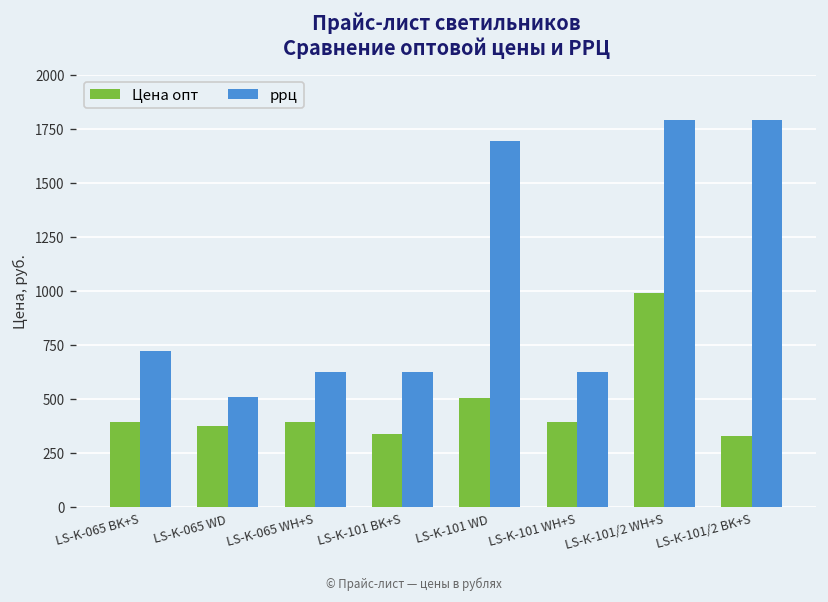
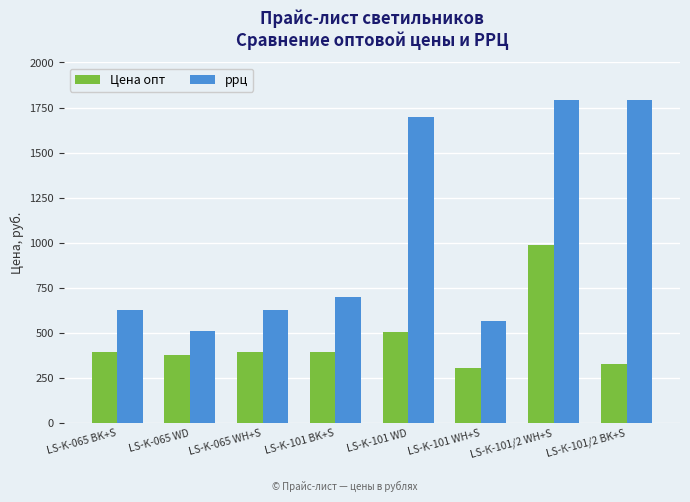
  {
    "Цена опт": {
      "LS-K-065 BK+S": 400,
      "LS-K-065 WD": 380,
      "LS-K-065 WH+S": 400,
-     "LS-K-101 BK+S": 340,
+     "LS-K-101 BK+S": 400,
      "LS-K-101 WD": 510,
-     "LS-K-101 WH+S": 400,
+     "LS-K-101 WH+S": 310,
      "LS-К-101/2 WH+S": 990,
      "LS-К-101/2 BK+S": 330
    },
    "ррц": {
-     "LS-K-065 BK+S": 720,
+     "LS-K-065 BK+S": 630,
      "LS-K-065 WD": 510,
      "LS-K-065 WH+S": 630,
-     "LS-K-101 BK+S": 630,
+     "LS-K-101 BK+S": 700,
      "LS-K-101 WD": 1700,
-     "LS-K-101 WH+S": 630,
+     "LS-K-101 WH+S": 560,
      "LS-К-101/2 WH+S": 1790,
      "LS-К-101/2 BK+S": 1790
    }
  }
